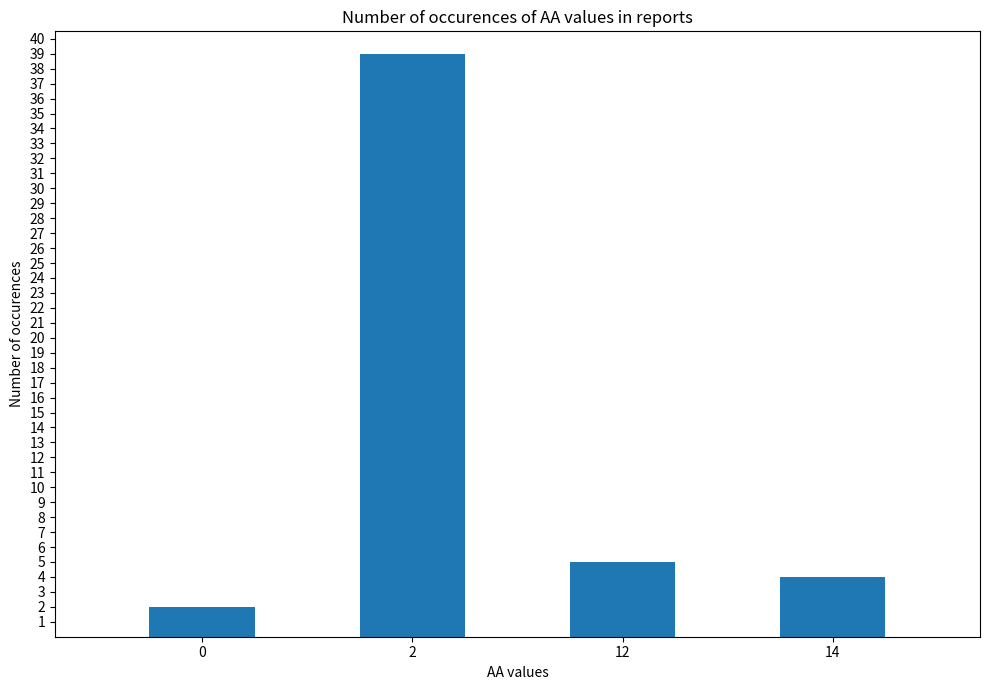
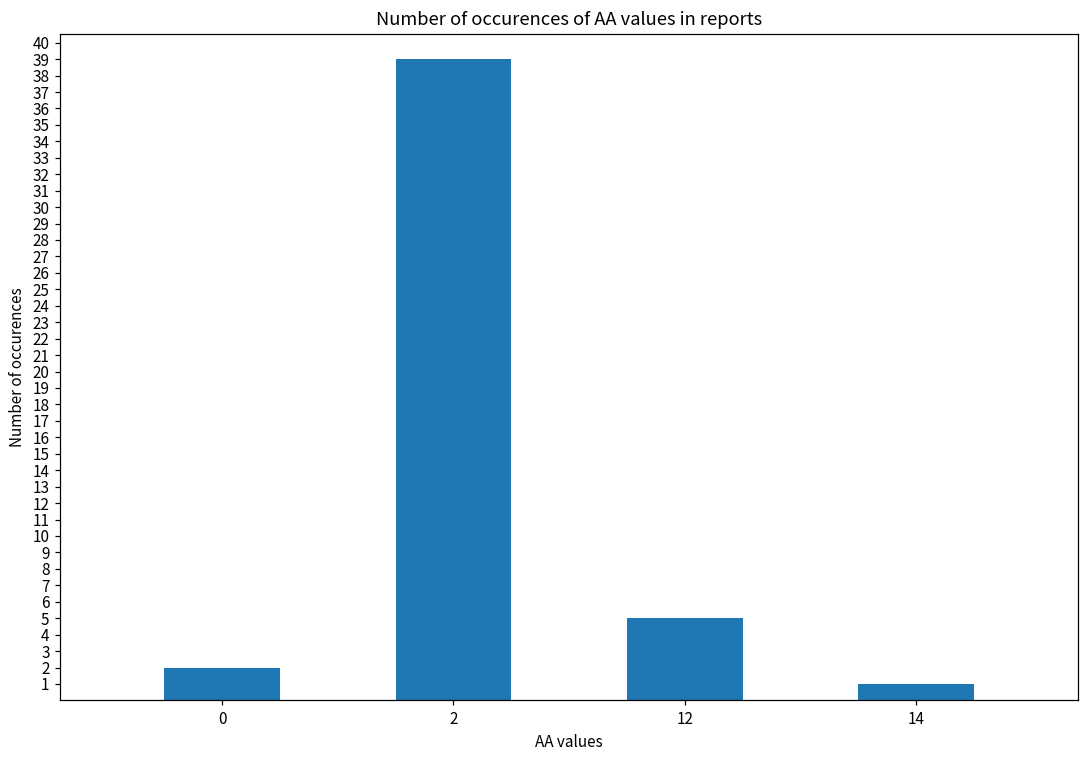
  {
    "0": 2,
    "2": 39,
    "12": 5,
-   "14": 4
+   "14": 1
  }
